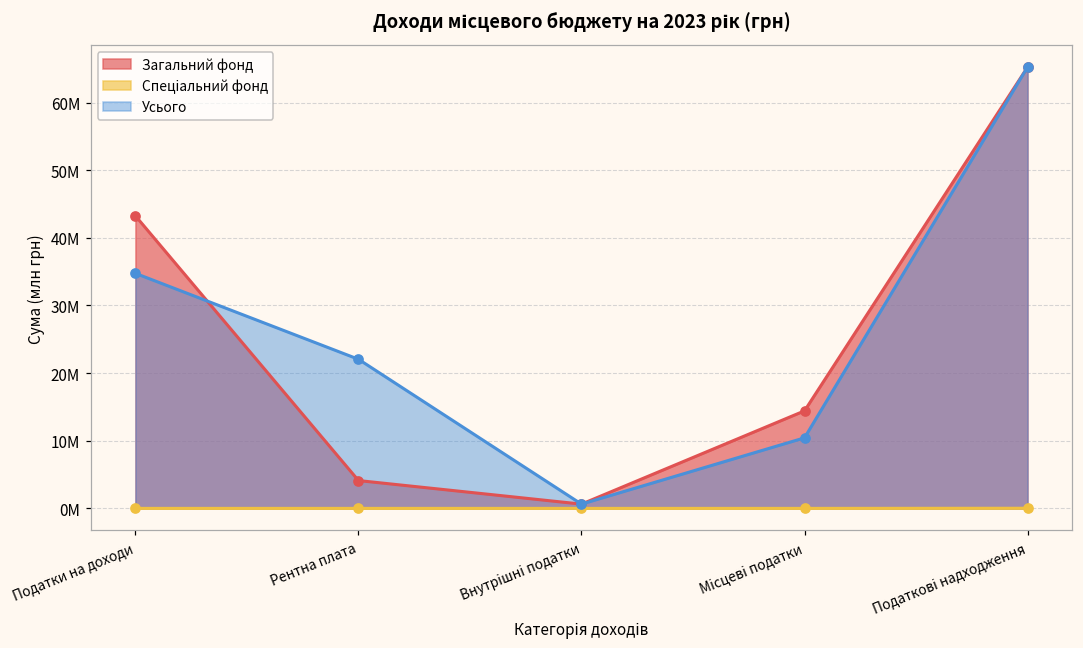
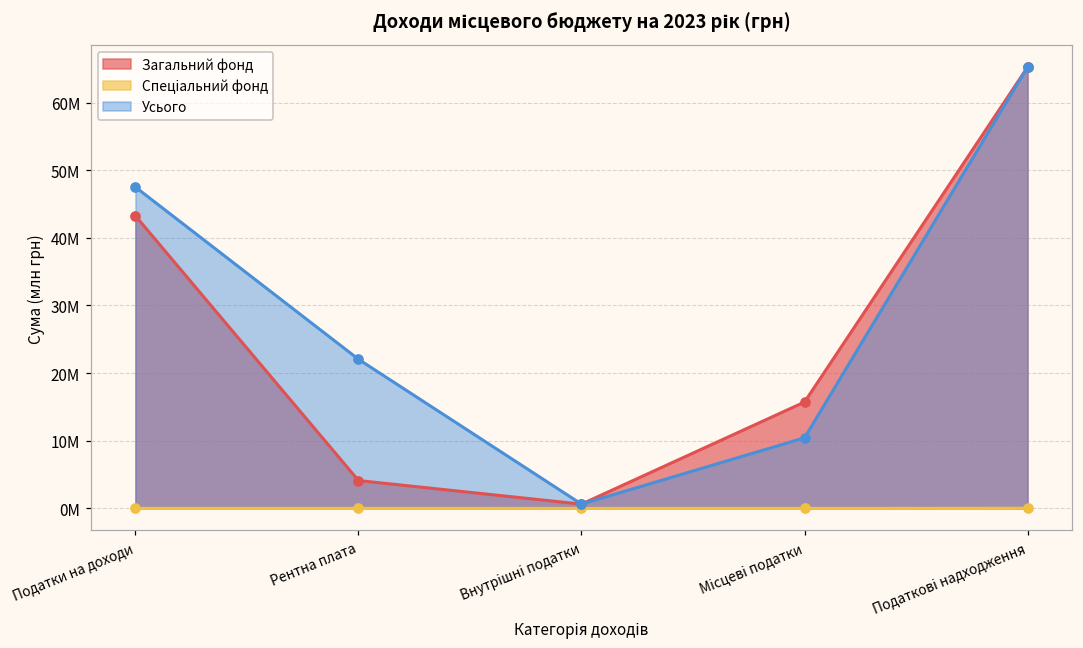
  {
    "Загальний фонд": {
      "Податки на доходи": 43000000,
      "Рентна плата": 4000000,
-     "Місцеві податки": 14000000
+     "Місцеві податки": 16000000
    },
    "Спеціальний фонд": {
      "Податки на доходи": 0,
      "Рентна плата": 0,
      "Внутрішні податки": 0,
      "Місцеві податки": 0,
      "Податкові надходження": 0
    },
    "Усього": {
-     "Податки на доходи": 35000000,
+     "Податки на доходи": 48000000,
      "Рентна плата": 22000000,
      "Місцеві податки": 10000000
    }
  }
